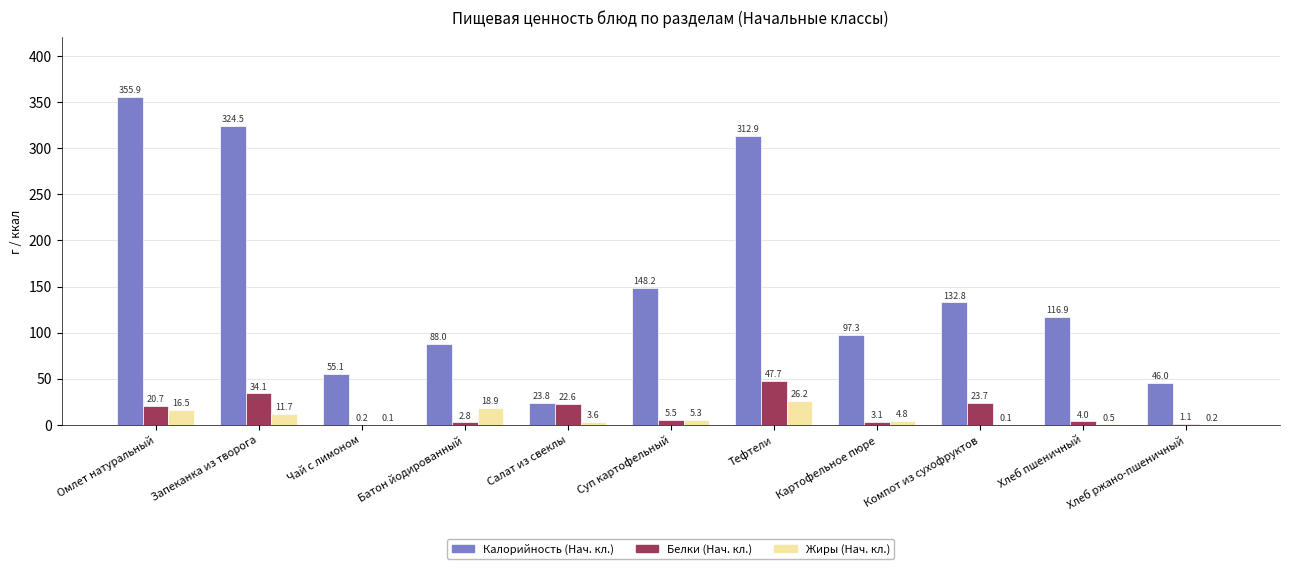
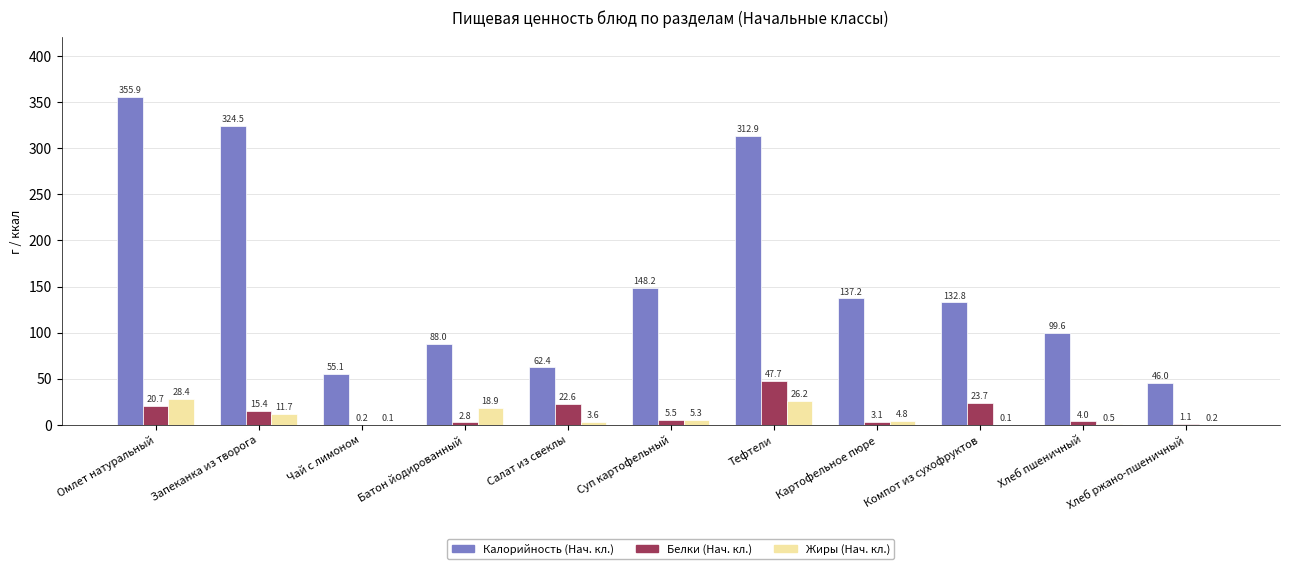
  {
    "Калорийность (Нач. кл.)": {
      "Омлет натуральный": 355.9,
      "Запеканка из творога": 324.5,
      "Чай с лимоном": 55.1,
      "Батон йодированный": 88.0,
-     "Салат из свеклы": 23.8,
+     "Салат из свеклы": 62.4,
      "Суп картофельный": 148.2,
      "Тефтели": 312.9,
-     "Картофельное пюре": 97.3,
+     "Картофельное пюре": 137.2,
      "Компот из сухофруктов": 132.8,
-     "Хлеб пшеничный": 116.9,
+     "Хлеб пшеничный": 99.6,
      "Хлеб ржано-пшеничный": 46.0
    },
    "Белки (Нач. кл.)": {
      "Омлет натуральный": 20.7,
-     "Запеканка из творога": 34.1,
+     "Запеканка из творога": 15.4,
      "Чай с лимоном": 0.2,
      "Батон йодированный": 2.8,
      "Салат из свеклы": 22.6,
      "Суп картофельный": 5.5,
      "Тефтели": 47.7,
      "Картофельное пюре": 3.1,
      "Компот из сухофруктов": 23.7,
      "Хлеб пшеничный": 4.0,
      "Хлеб ржано-пшеничный": 1.1
    },
    "Жиры (Нач. кл.)": {
-     "Омлет натуральный": 16.5,
+     "Омлет натуральный": 28.4,
      "Запеканка из творога": 11.7,
      "Чай с лимоном": 0.1,
      "Батон йодированный": 18.9,
      "Салат из свеклы": 3.6,
      "Суп картофельный": 5.3,
      "Тефтели": 26.2,
      "Картофельное пюре": 4.8,
      "Компот из сухофруктов": 0.1,
      "Хлеб пшеничный": 0.5,
      "Хлеб ржано-пшеничный": 0.2
    }
  }
